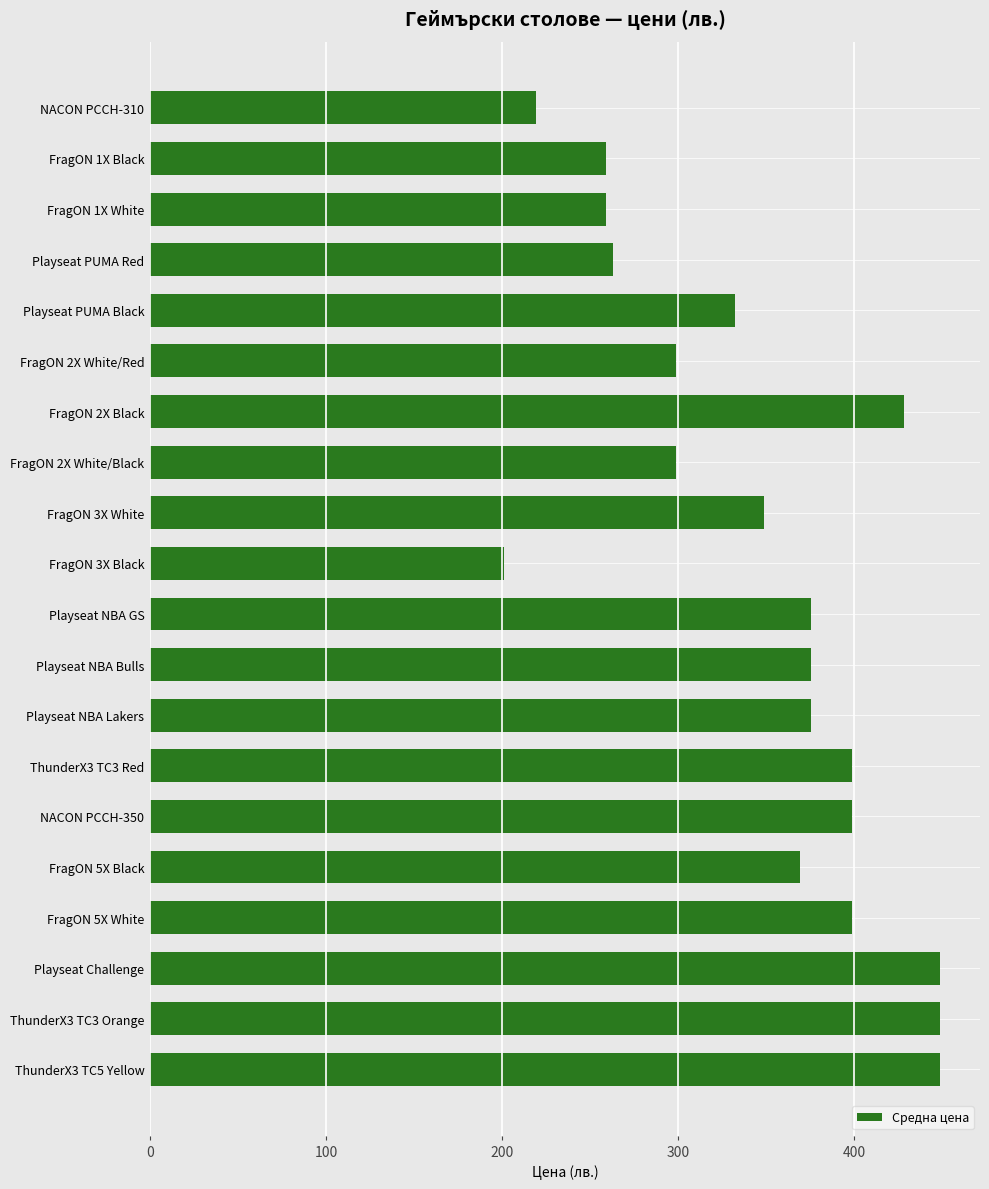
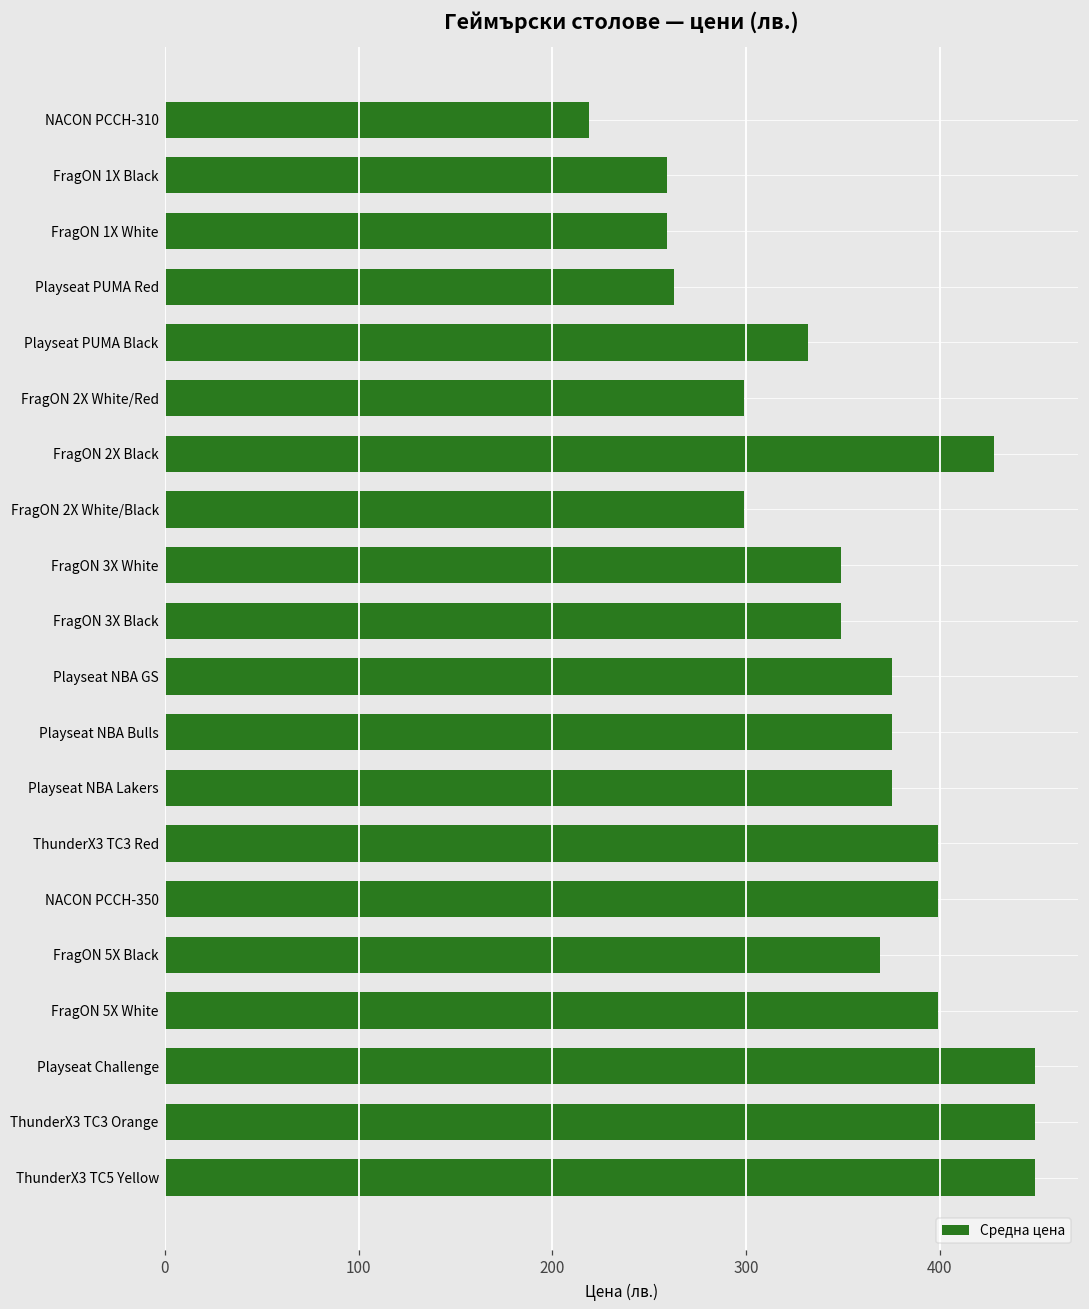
  {
    "NACON PCCH-310": 219,
    "FragON 1X Black": 259,
    "FragON 1X White": 259,
    "Playseat PUMA Red": 263,
    "Playseat PUMA Black": 332,
    "FragON 2X White/Red": 299,
    "FragON 2X Black": 428,
    "FragON 2X White/Black": 299,
    "FragON 3X White": 349,
-   "FragON 3X Black": 201,
+   "FragON 3X Black": 349,
    "Playseat NBA GS": 375,
    "Playseat NBA Bulls": 375,
    "Playseat NBA Lakers": 375,
    "ThunderX3 TC3 Red": 399,
    "NACON PCCH-350": 399,
    "FragON 5X Black": 369,
    "FragON 5X White": 399,
    "Playseat Challenge": 449,
    "ThunderX3 TC3 Orange": 449,
    "ThunderX3 TC5 Yellow": 449
  }
